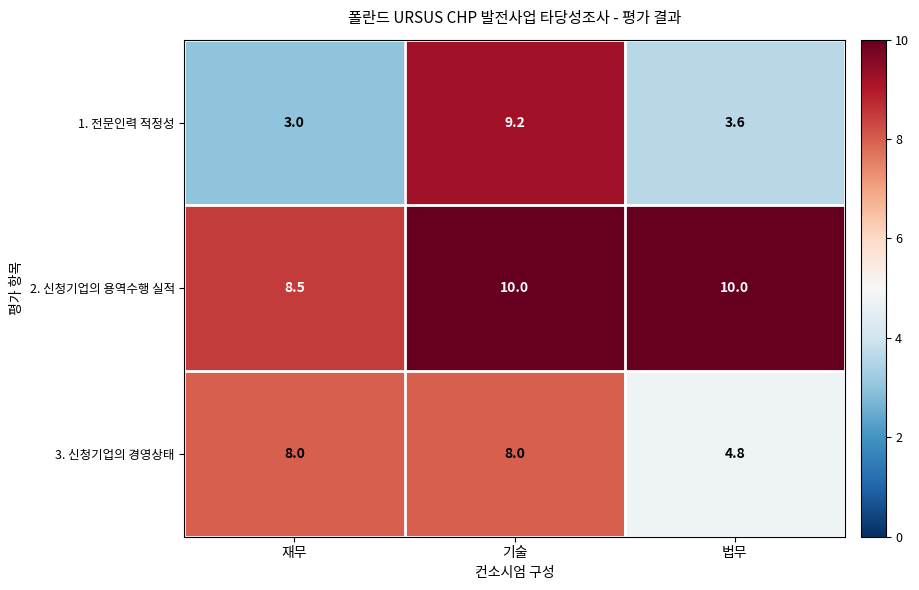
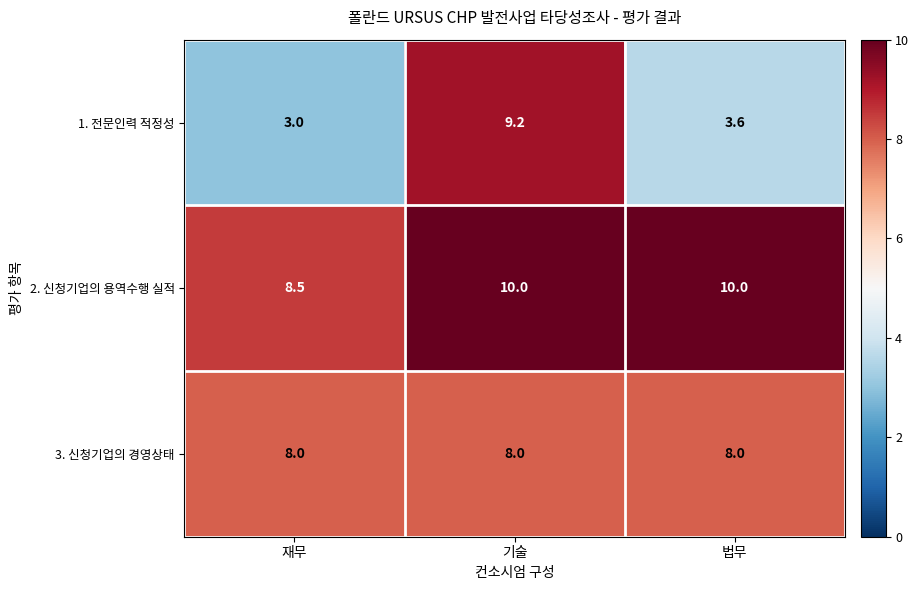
  {
    "1. 전문인력 적정성": {
      "재무": 3.0,
      "기술": 9.2,
      "법무": 3.6
    },
    "2. 신청기업의 용역수행 실적": {
      "재무": 8.5,
      "기술": 10.0,
      "법무": 10.0
    },
    "3. 신청기업의 경영상태": {
      "재무": 8.0,
      "기술": 8.0,
-     "법무": 4.8
+     "법무": 8.0
    }
  }
